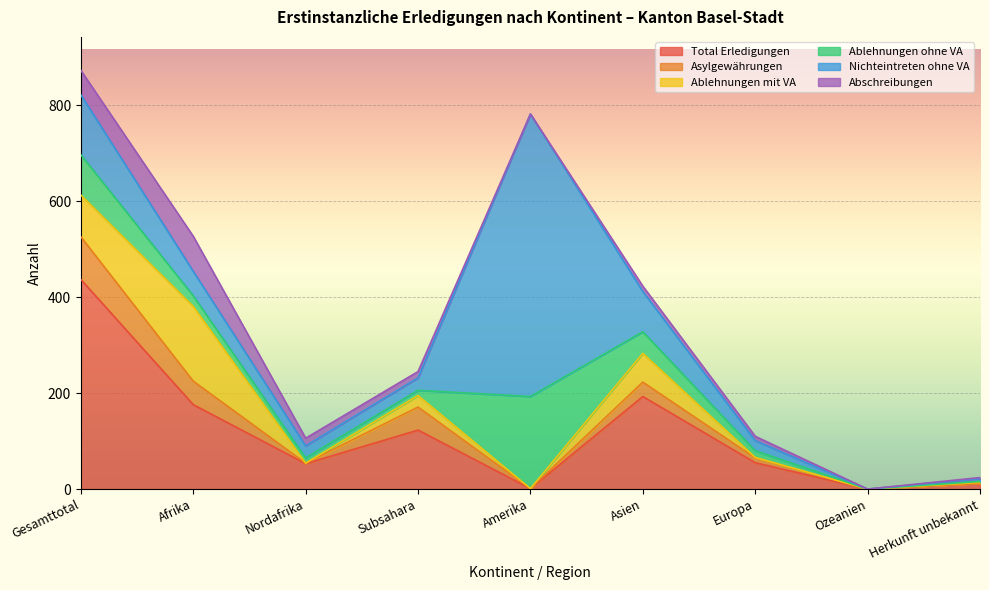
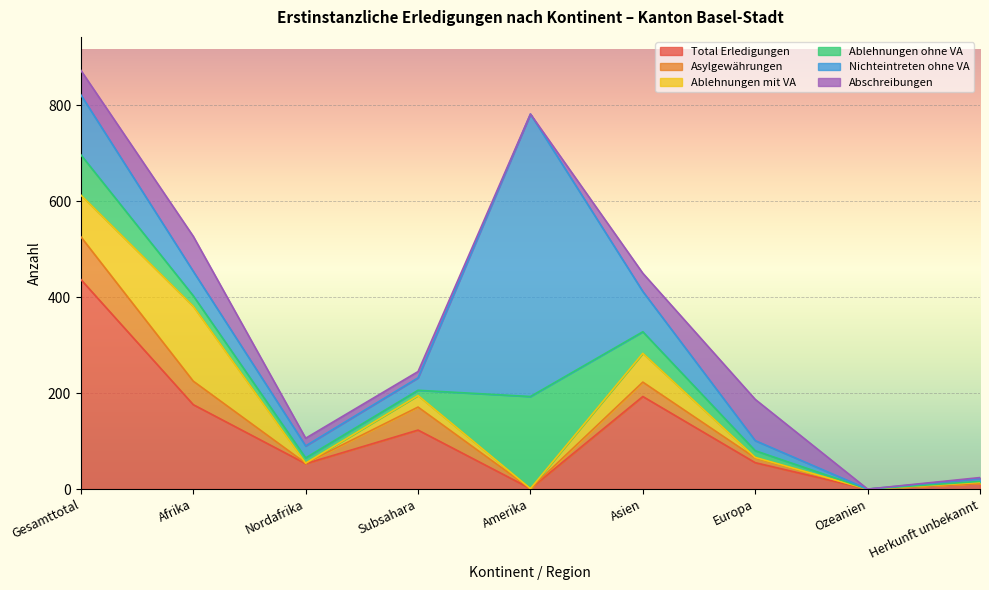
  {
    "Ablehnungen mit VA": {
      "Gesamttotal": 90,
      "Afrika": 160,
      "Subsahara": 20,
      "Asien": 60
    },
    "Ablehnungen ohne VA": {
      "Gesamttotal": 80,
      "Afrika": 20,
      "Nordafrika": 10,
      "Subsahara": 10,
      "Amerika": 190,
      "Asien": 50,
      "Europa": 10
    },
    "Nichteintreten ohne VA": {
      "Gesamttotal": 130,
      "Afrika": 50,
      "Nordafrika": 30,
      "Subsahara": 30,
      "Asien": 80,
      "Europa": 20
    },
    "Abschreibungen": {
      "Gesamttotal": 50,
      "Afrika": 70,
      "Nordafrika": 20,
      "Subsahara": 10,
-     "Asien": 10,
-     "Europa": 10
+     "Asien": 40,
+     "Europa": 90
    }
  }
